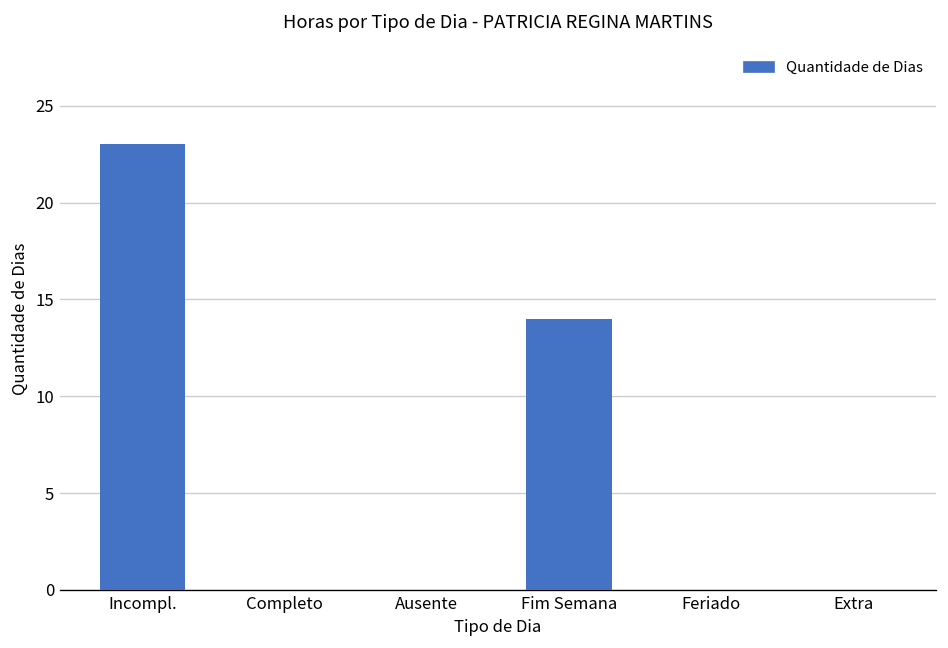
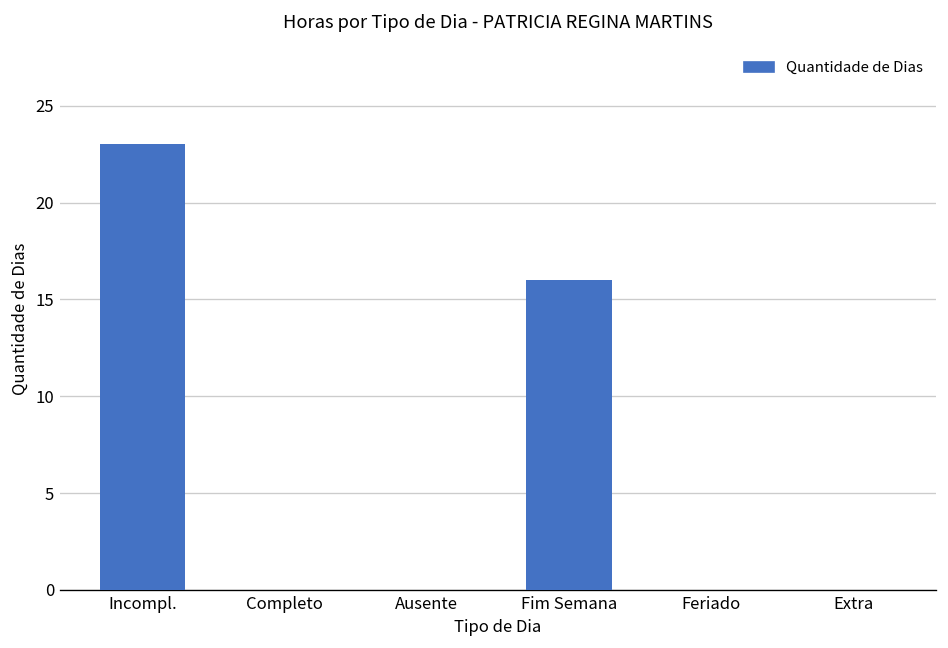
  {
    "Incompl.": 23,
    "Completo": 0,
    "Ausente": 0,
-   "Fim Semana": 14,
+   "Fim Semana": 16,
    "Feriado": 0,
    "Extra": 0
  }
